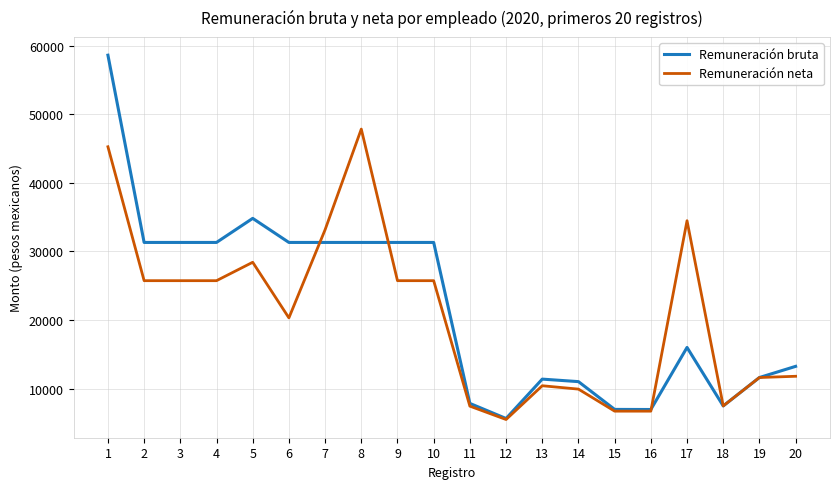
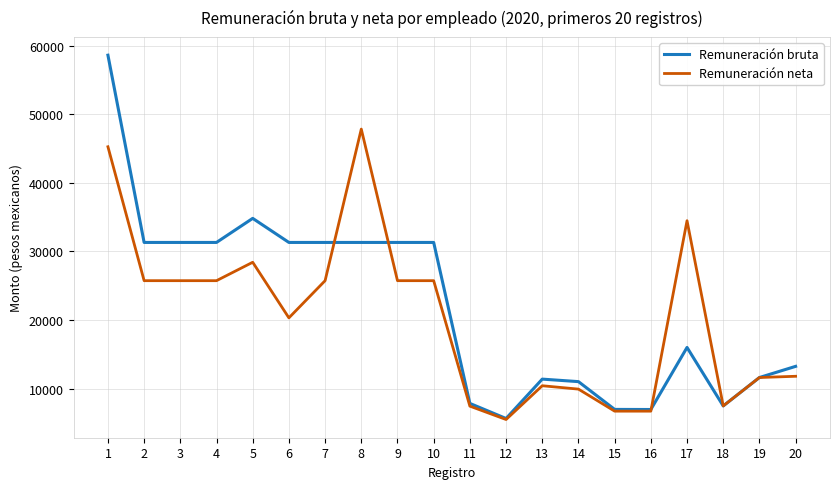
  {
    "Remuneración bruta": {
      "1": 59000,
      "2": 31000,
      "3": 31000,
      "4": 31000,
      "5": 35000,
      "6": 31000,
      "7": 31000,
      "8": 31000,
      "9": 31000,
      "10": 31000,
      "11": 8000,
      "13": 11000,
      "14": 11000,
      "17": 16000,
      "20": 13000
    },
    "Remuneración neta": {
      "1": 45000,
      "2": 26000,
      "3": 26000,
      "4": 26000,
      "5": 28000,
      "6": 20000,
-     "7": 33000,
+     "7": 26000,
      "8": 48000,
      "9": 26000,
      "10": 26000,
      "11": 7000,
      "13": 10000,
      "14": 10000,
      "17": 34000,
      "20": 12000
    }
  }
